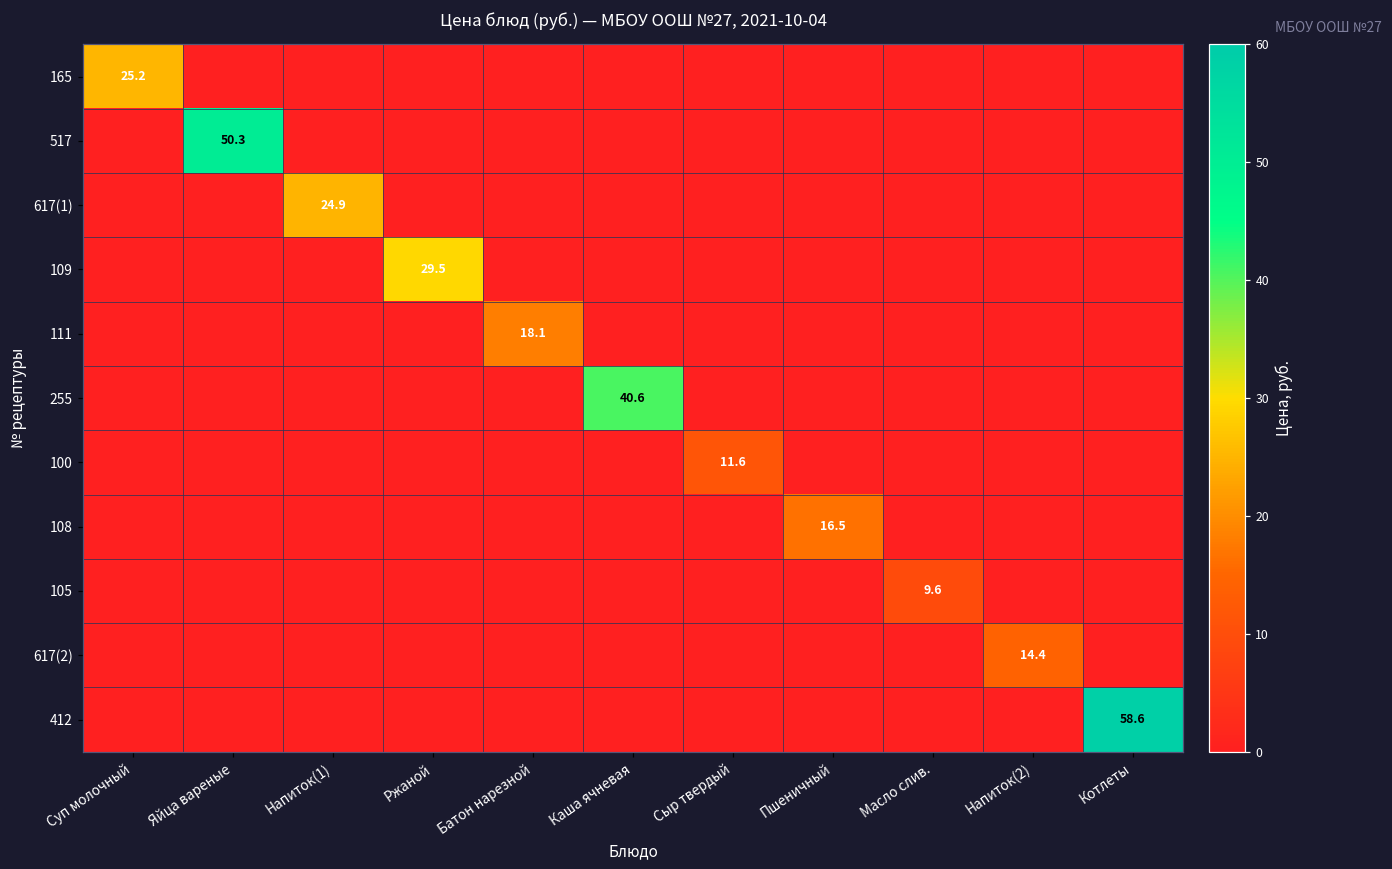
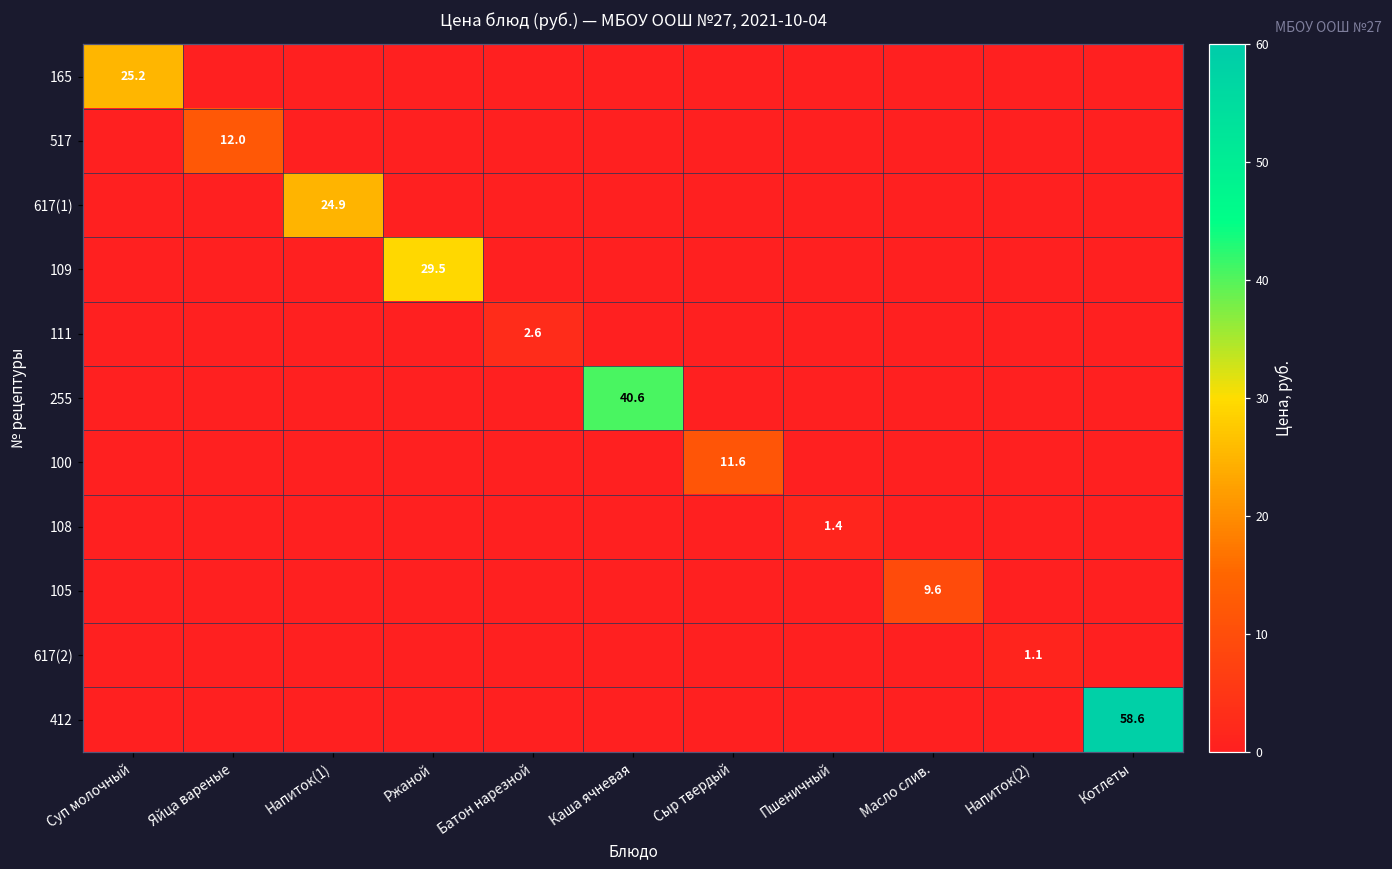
  {
    "165": {
      "Суп молочный": 25.2
    },
    "517": {
-     "Яйца вареные": 50.3
+     "Яйца вареные": 12.0
    },
    "617(1)": {
      "Напиток(1)": 24.9
    },
    "109": {
      "Ржаной": 29.5
    },
    "111": {
-     "Батон нарезной": 18.1
+     "Батон нарезной": 2.6
    },
    "255": {
      "Каша ячневая": 40.6
    },
    "100": {
      "Сыр твердый": 11.6
    },
    "108": {
-     "Пшеничный": 16.5
+     "Пшеничный": 1.4
    },
    "105": {
      "Масло слив.": 9.6
    },
    "617(2)": {
-     "Напиток(2)": 14.4
+     "Напиток(2)": 1.1
    },
    "412": {
      "Котлеты": 58.6
    }
  }
